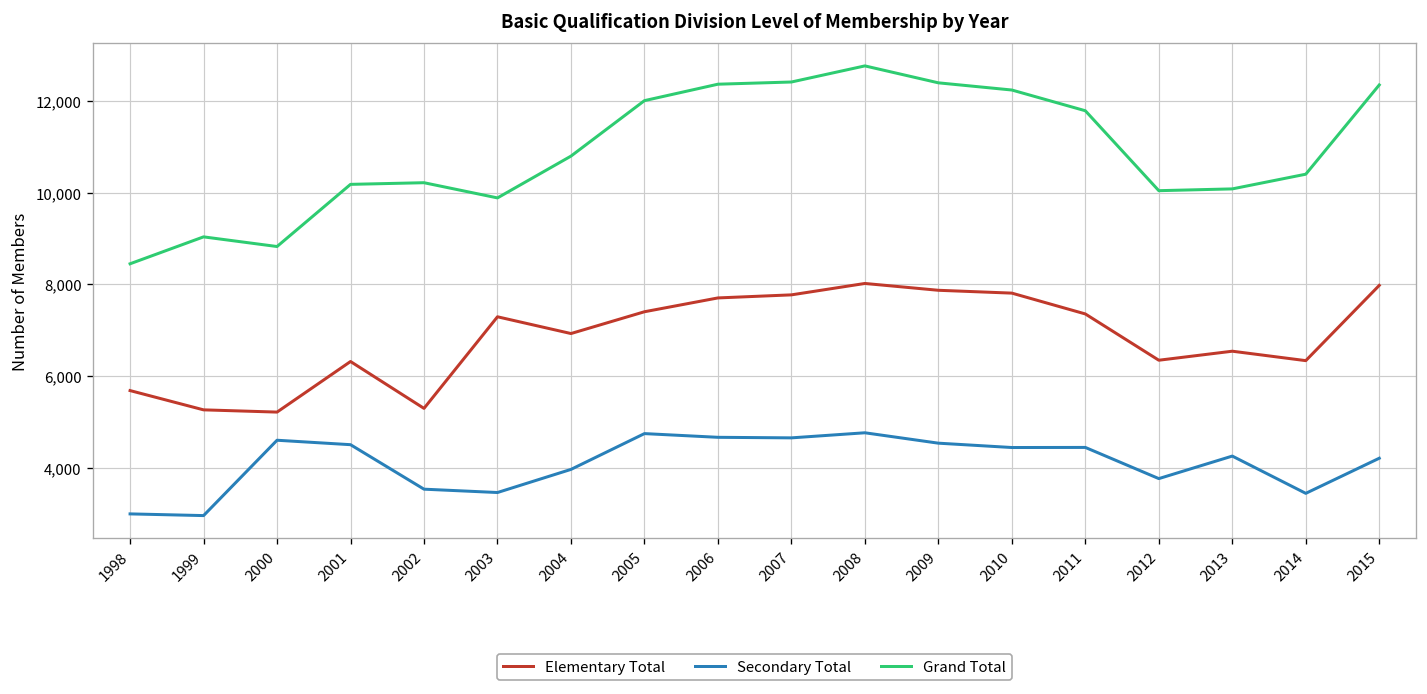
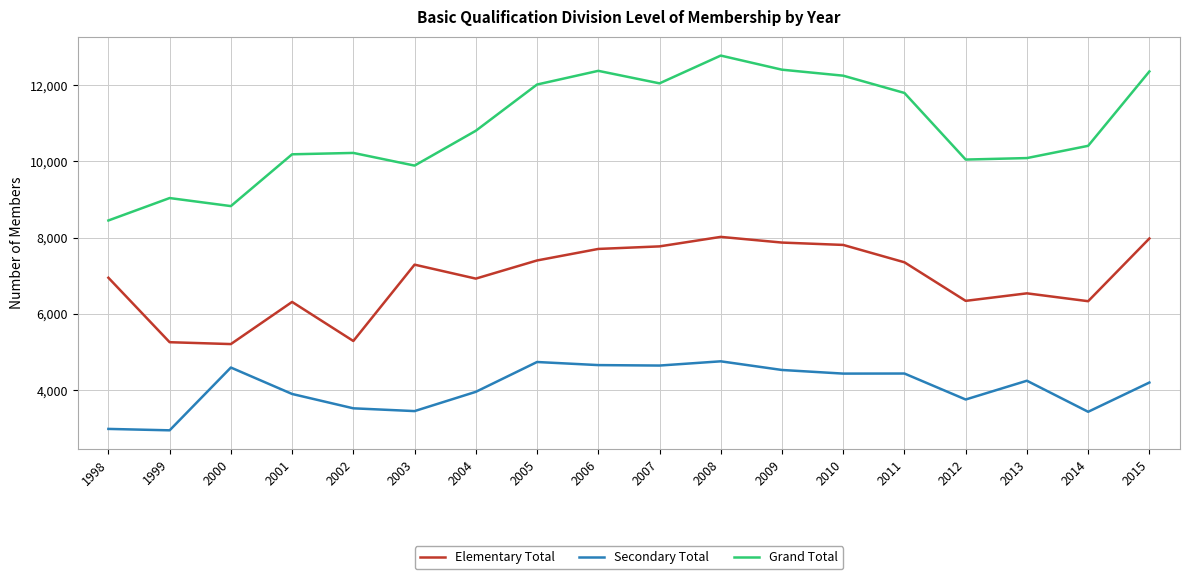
  {
    "Elementary Total": {
-     "1998": "5,700",
+     "1998": "7,000",
      "1999": "5,300",
      "2000": "5,200",
      "2001": "6,300",
      "2002": "5,300",
      "2003": "7,300",
      "2004": "6,900",
      "2005": "7,400",
      "2006": "7,700",
      "2007": "7,800",
      "2008": "8,000",
      "2009": "7,900",
      "2010": "7,800",
      "2011": "7,400",
      "2012": "6,300",
      "2013": "6,500",
      "2014": "6,300",
      "2015": "8,000"
    },
    "Secondary Total": {
      "1998": "3,000",
      "1999": "3,000",
      "2000": "4,600",
-     "2001": "4,500",
+     "2001": "3,900",
      "2002": "3,500",
      "2003": "3,500",
      "2004": "4,000",
      "2005": "4,700",
      "2006": "4,700",
      "2007": "4,600",
      "2008": "4,800",
      "2009": "4,500",
      "2010": "4,400",
      "2011": "4,400",
      "2012": "3,800",
      "2013": "4,300",
      "2014": "3,400",
      "2015": "4,200"
    },
    "Grand Total": {
      "1998": "8,500",
      "1999": "9,000",
      "2000": "8,800",
      "2001": "10,200",
      "2002": "10,200",
      "2003": "9,900",
      "2004": "10,800",
      "2005": "12,000",
      "2006": "12,400",
-     "2007": "12,400",
+     "2007": "12,000",
      "2008": "12,800",
      "2009": "12,400",
      "2010": "12,200",
      "2011": "11,800",
      "2012": "10,000",
      "2013": "10,100",
      "2014": "10,400",
      "2015": "12,400"
    }
  }
